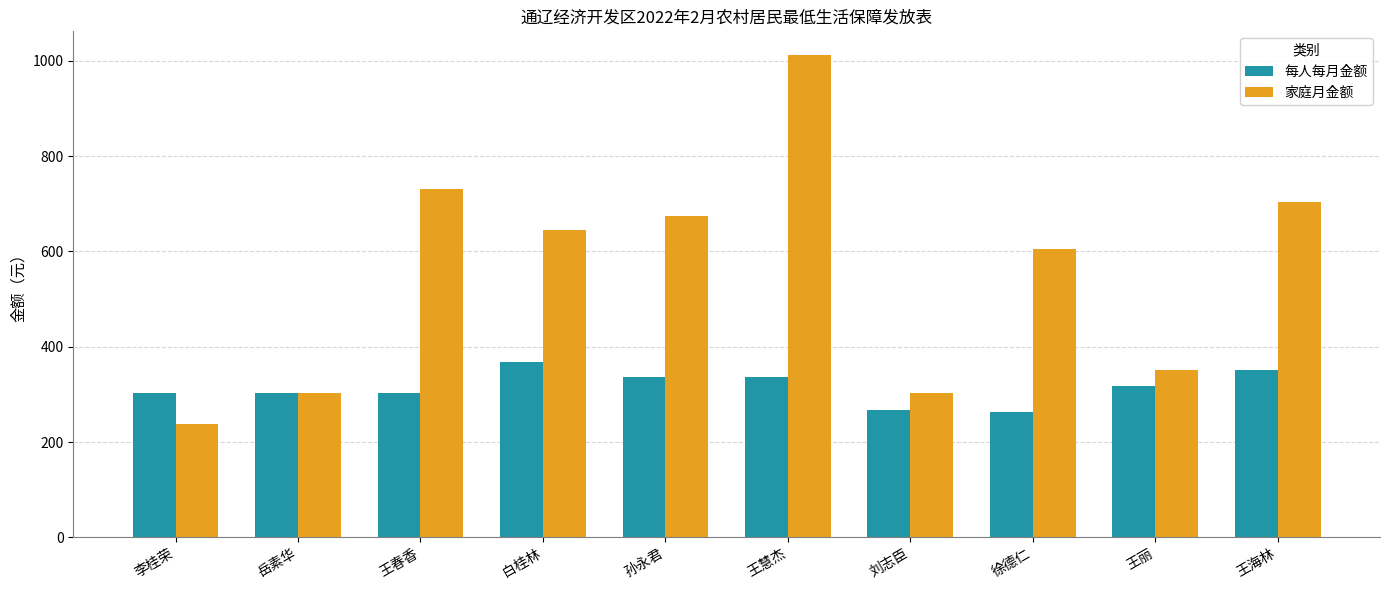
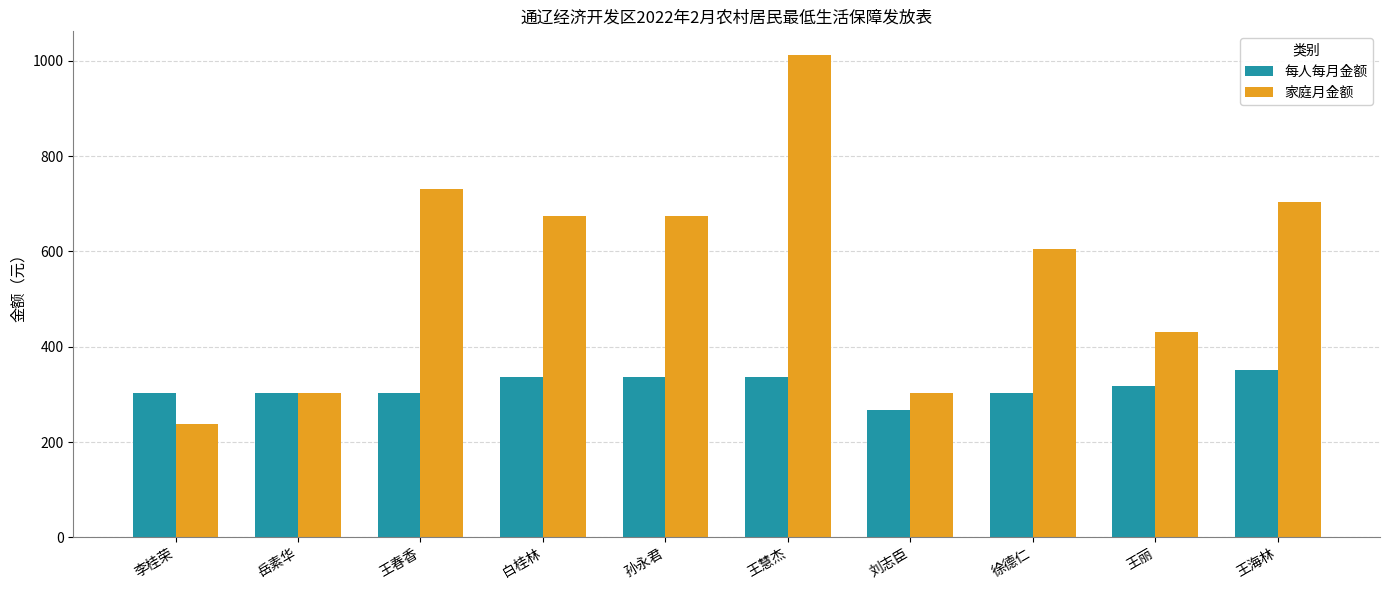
  {
    "每人每月金额": {
      "李桂荣": 300,
      "岳素华": 300,
      "王春香": 300,
-     "白桂林": 370,
+     "白桂林": 340,
      "孙永君": 340,
      "王慧杰": 340,
      "刘志臣": 270,
-     "徐德仁": 260,
+     "徐德仁": 300,
      "王丽": 320,
      "王海林": 350
    },
    "家庭月金额": {
      "李桂荣": 240,
      "岳素华": 300,
      "王春香": 730,
-     "白桂林": 640,
+     "白桂林": 670,
      "孙永君": 670,
      "王慧杰": 1010,
      "刘志臣": 300,
      "徐德仁": 600,
-     "王丽": 350,
+     "王丽": 430,
      "王海林": 700
    }
  }
